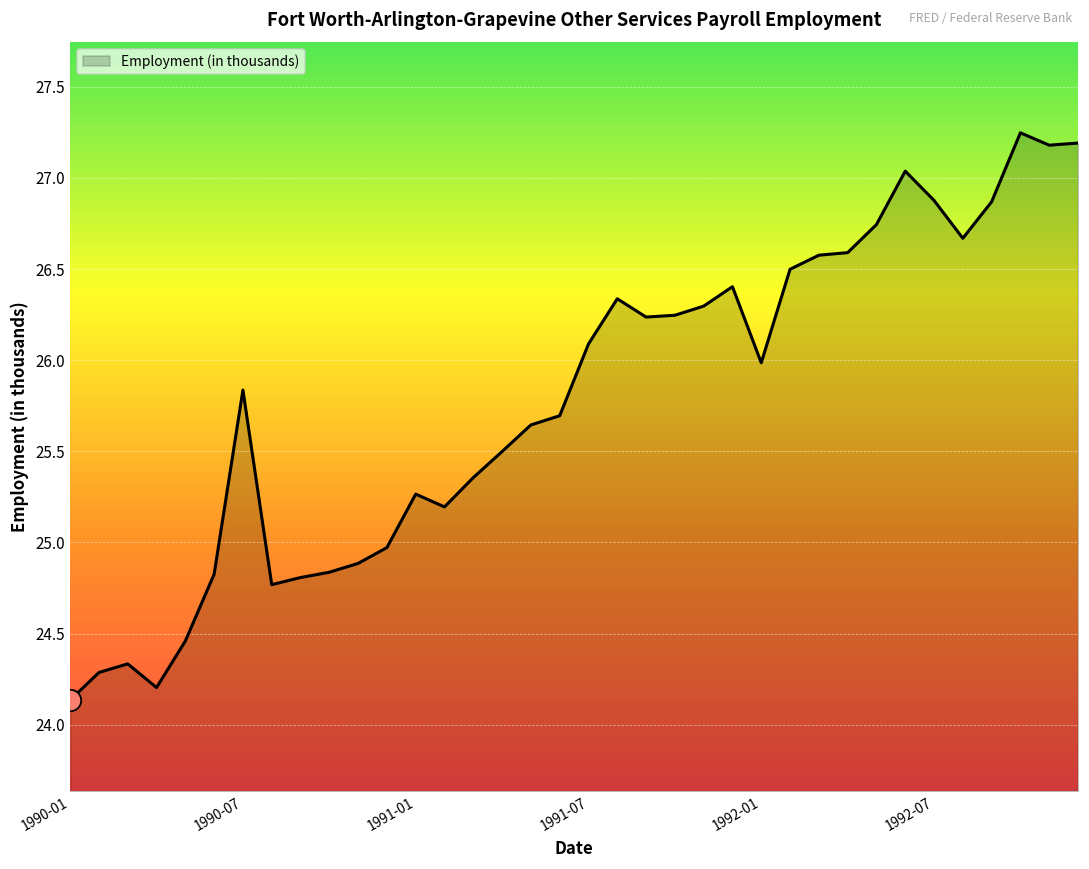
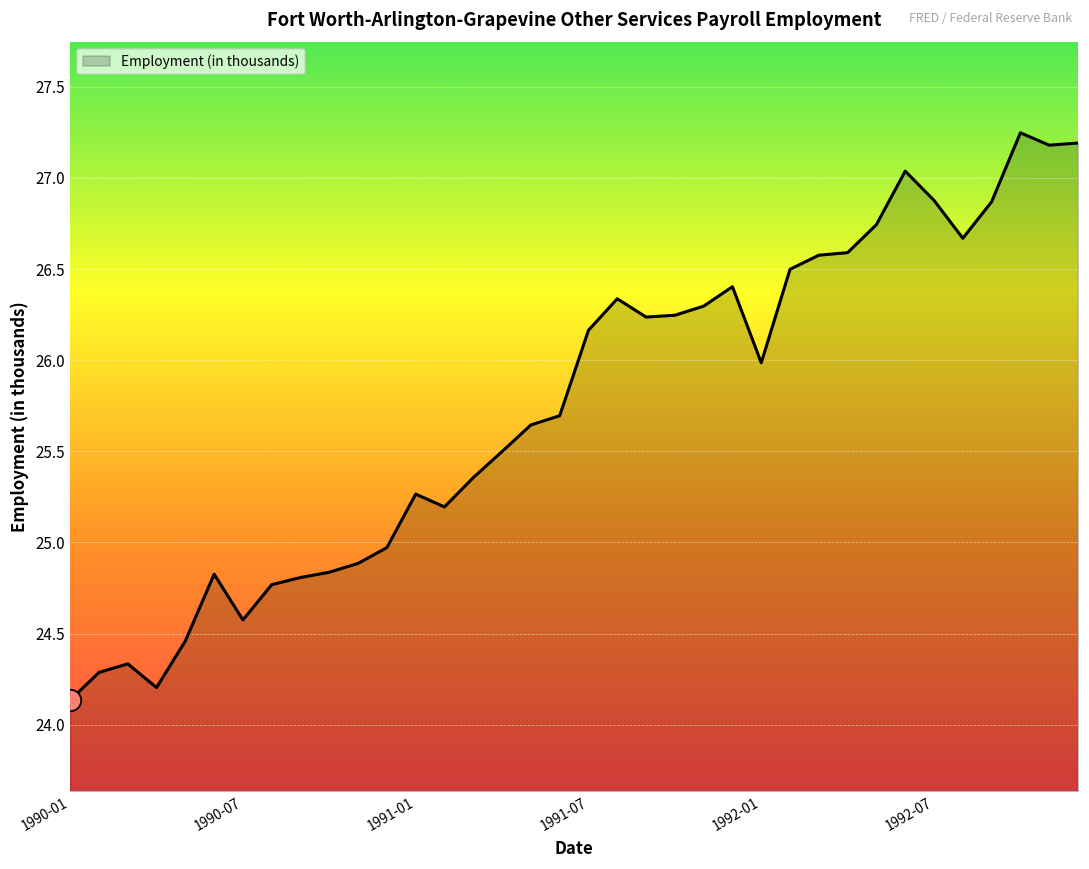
  {
    "Employment (in thousands)": {
-     "1990-07": 25.84,
+     "1990-07": 24.57,
      "1991-01": 25.27,
-     "1991-07": 26.09,
+     "1991-07": 26.16,
      "1992-01": 25.99,
      "1992-07": 26.88
    }
  }
